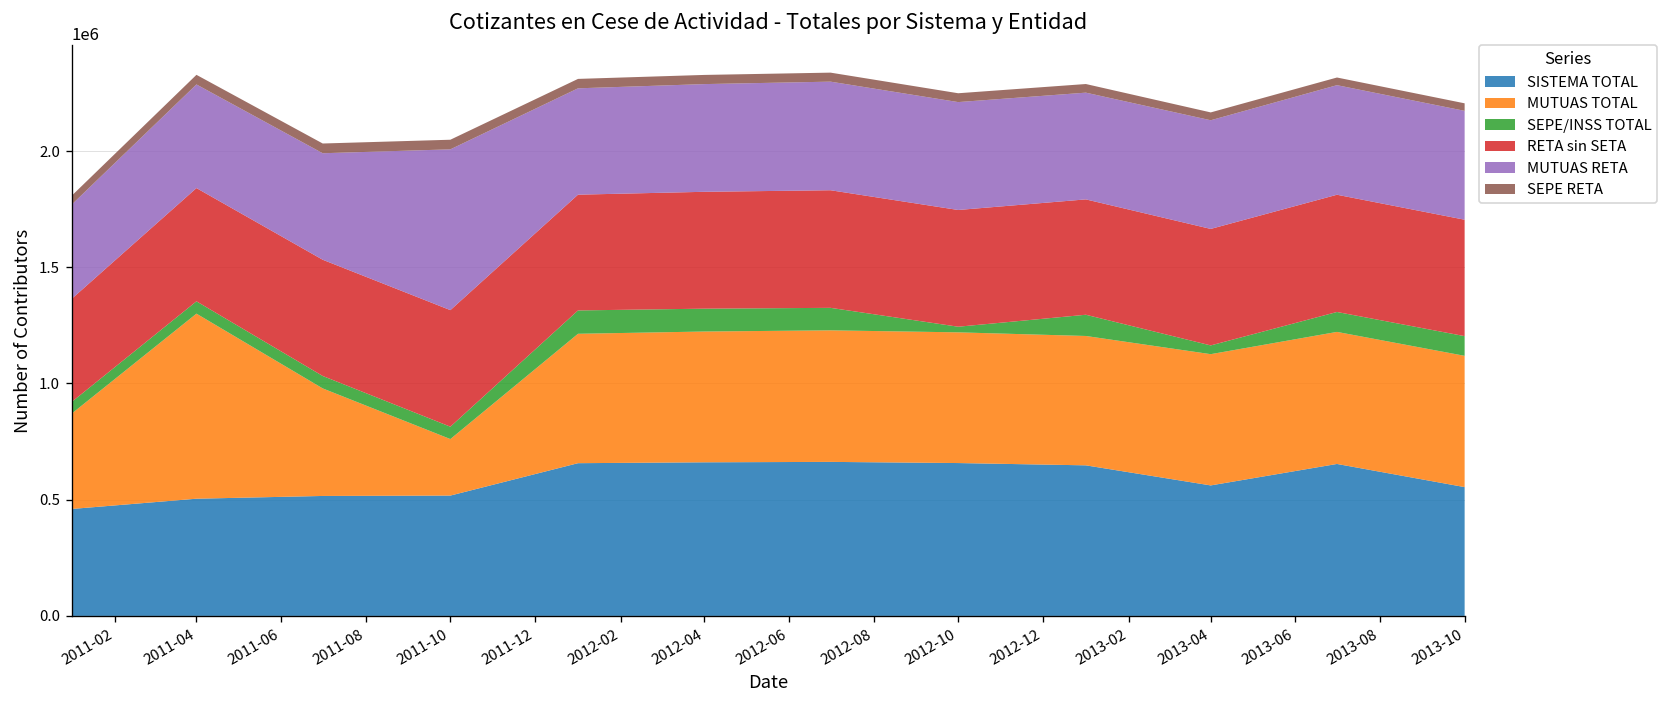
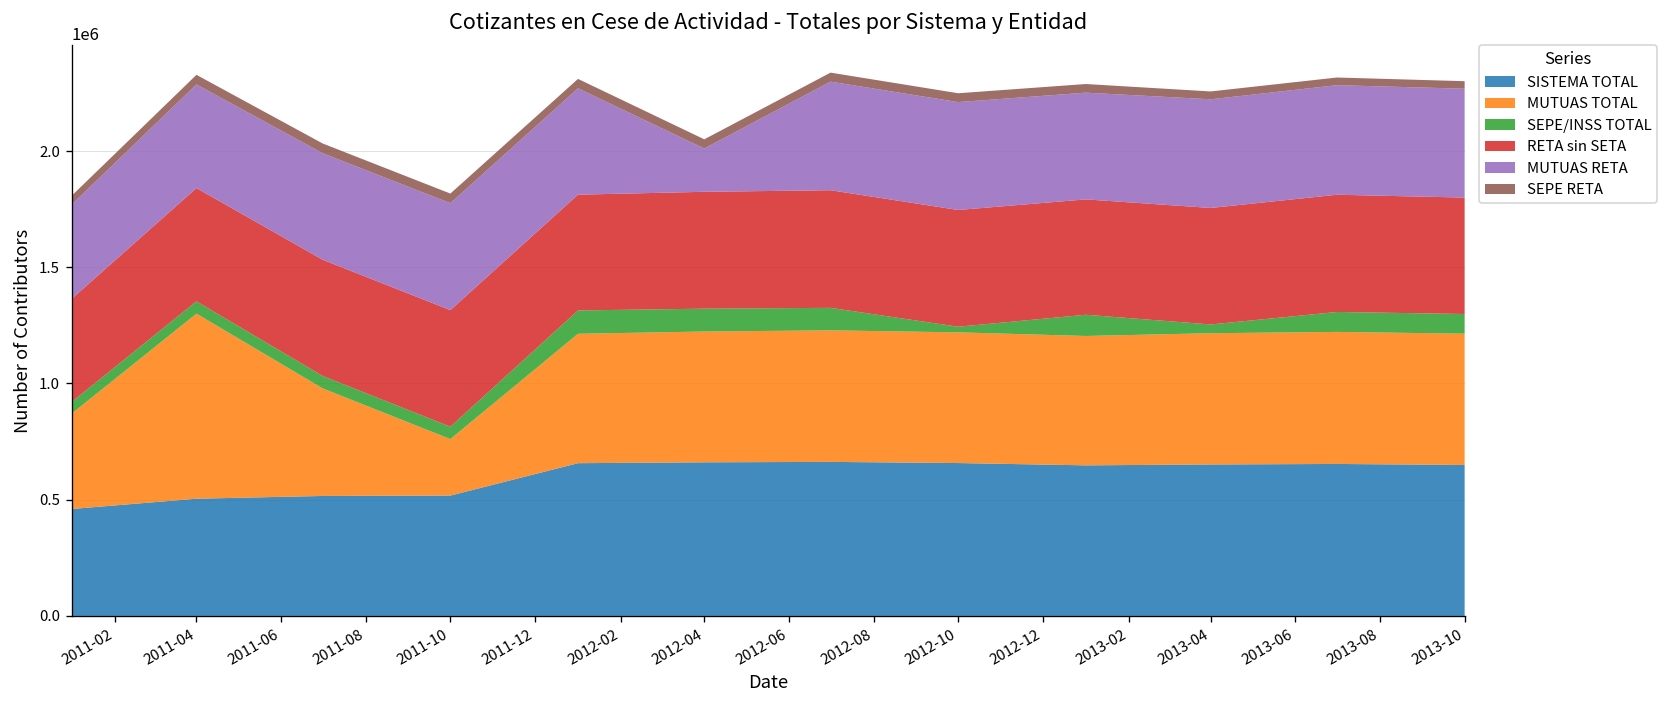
  {
    "SISTEMA TOTAL": {
      "2011-04": 500000,
      "2011-10": 520000,
      "2012-04": 660000,
      "2012-10": 660000,
-     "2013-04": 560000,
-     "2013-10": 550000
+     "2013-04": 650000,
+     "2013-10": 650000
    },
    "MUTUAS TOTAL": {
      "2011-04": 800000,
      "2011-10": 240000,
      "2012-04": 560000,
      "2012-10": 560000,
      "2013-04": 560000,
      "2013-10": 560000
    },
    "SEPE/INSS TOTAL": {
      "2011-04": 50000,
      "2011-10": 50000,
      "2012-04": 100000,
      "2012-10": 20000,
      "2013-04": 40000,
      "2013-10": 80000
    },
    "RETA sin SETA": {
      "2011-04": 490000,
      "2011-10": 500000,
      "2012-04": 500000,
      "2012-10": 500000,
      "2013-04": 500000,
      "2013-10": 500000
    },
    "MUTUAS RETA": {
      "2011-04": 450000,
-     "2011-10": 690000,
-     "2012-04": 460000,
+     "2011-10": 460000,
+     "2012-04": 190000,
      "2012-10": 460000,
      "2013-04": 470000,
      "2013-10": 470000
    },
    "SEPE RETA": {
      "2011-04": 40000,
      "2011-10": 40000,
      "2012-04": 40000,
      "2012-10": 40000,
      "2013-04": 30000,
      "2013-10": 30000
    }
  }
